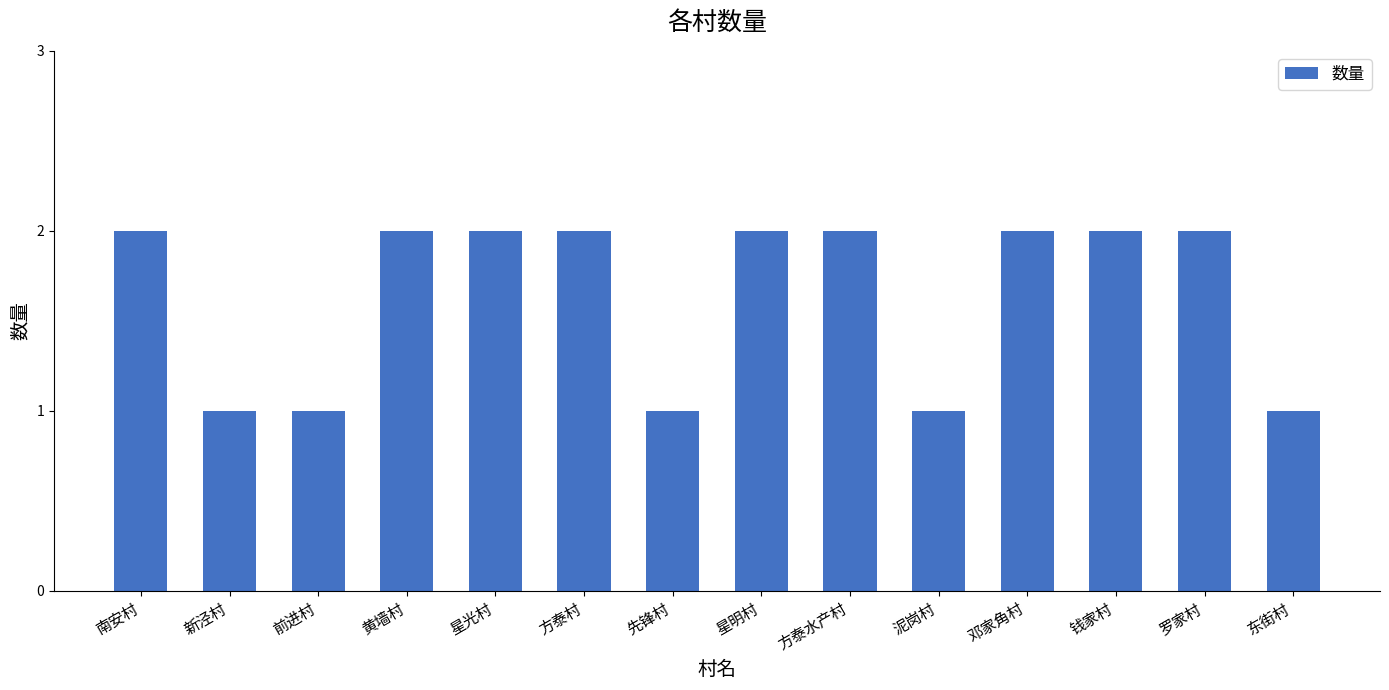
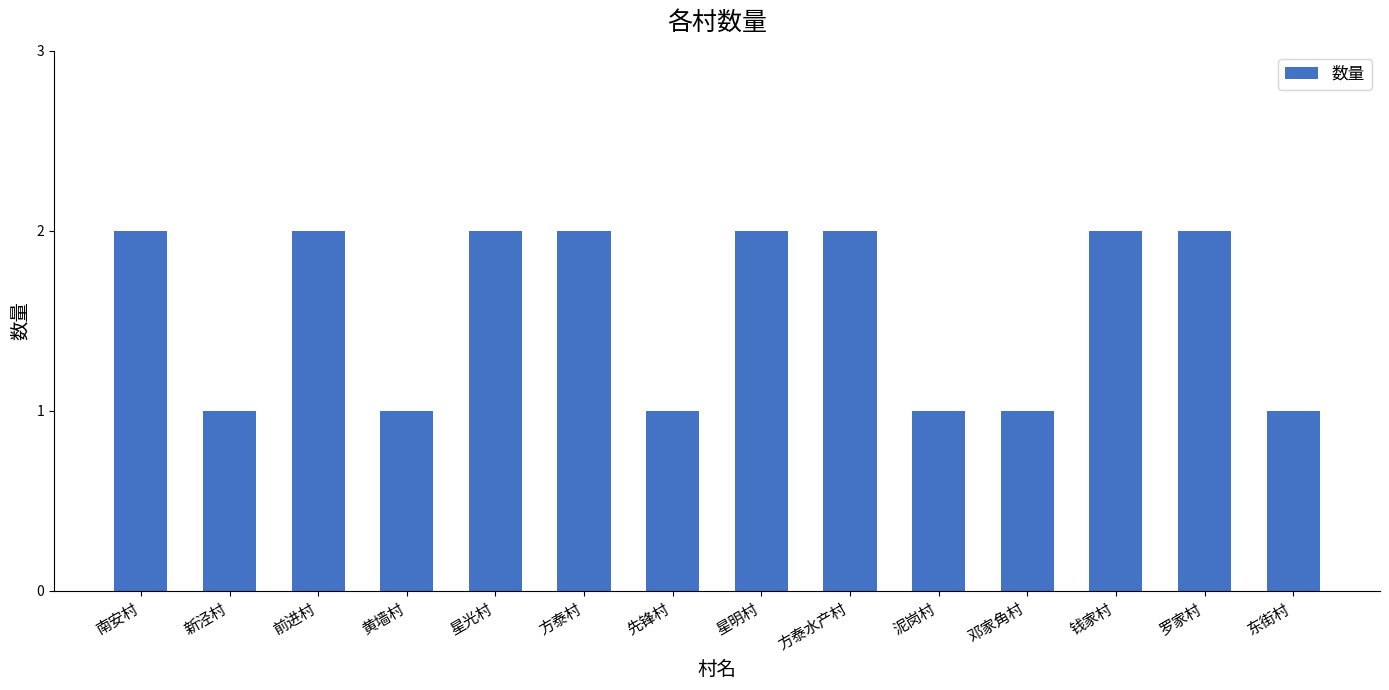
  {
    "南安村": 2,
    "新泾村": 1,
-   "前进村": 1,
-   "黄墙村": 2,
+   "前进村": 2,
+   "黄墙村": 1,
    "星光村": 2,
    "方泰村": 2,
    "先锋村": 1,
    "星明村": 2,
    "方泰水产村": 2,
    "泥岗村": 1,
-   "邓家角村": 2,
+   "邓家角村": 1,
    "钱家村": 2,
    "罗家村": 2,
    "东街村": 1
  }
